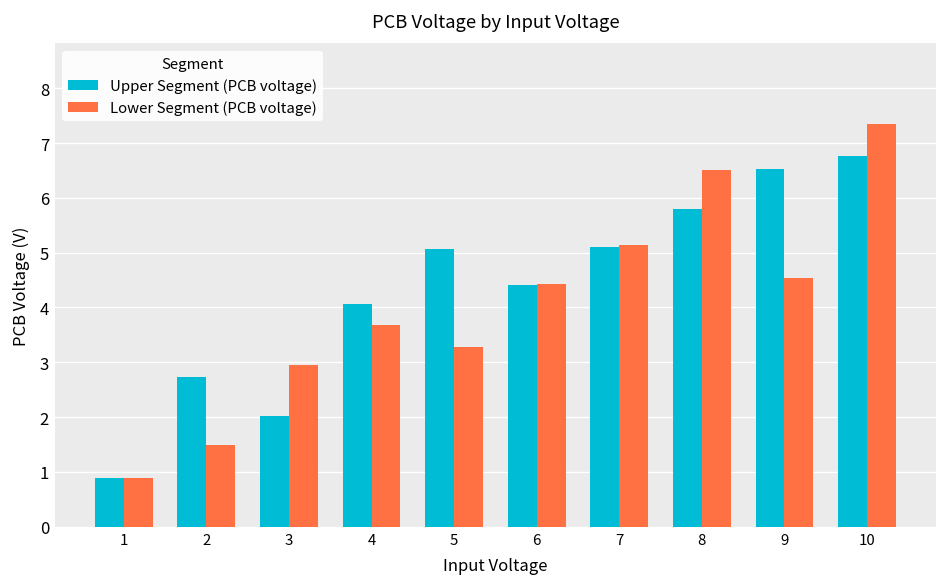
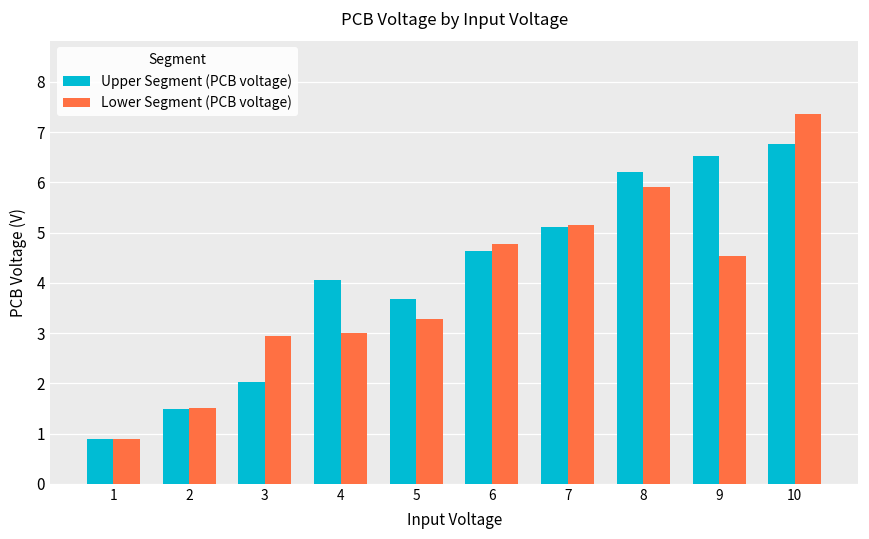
  {
    "Upper Segment (PCB voltage)": {
      "1": 0.9,
-     "2": 2.7,
+     "2": 1.5,
      "3": 2.0,
      "4": 4.1,
-     "5": 5.1,
-     "6": 4.4,
+     "5": 3.7,
+     "6": 4.6,
      "7": 5.1,
-     "8": 5.8,
+     "8": 6.2,
      "9": 6.5,
      "10": 6.8
    },
    "Lower Segment (PCB voltage)": {
      "1": 0.9,
      "2": 1.5,
      "3": 3.0,
-     "4": 3.7,
+     "4": 3.0,
      "5": 3.3,
-     "6": 4.4,
+     "6": 4.8,
      "7": 5.1,
-     "8": 6.5,
+     "8": 5.9,
      "9": 4.5,
      "10": 7.4
    }
  }
